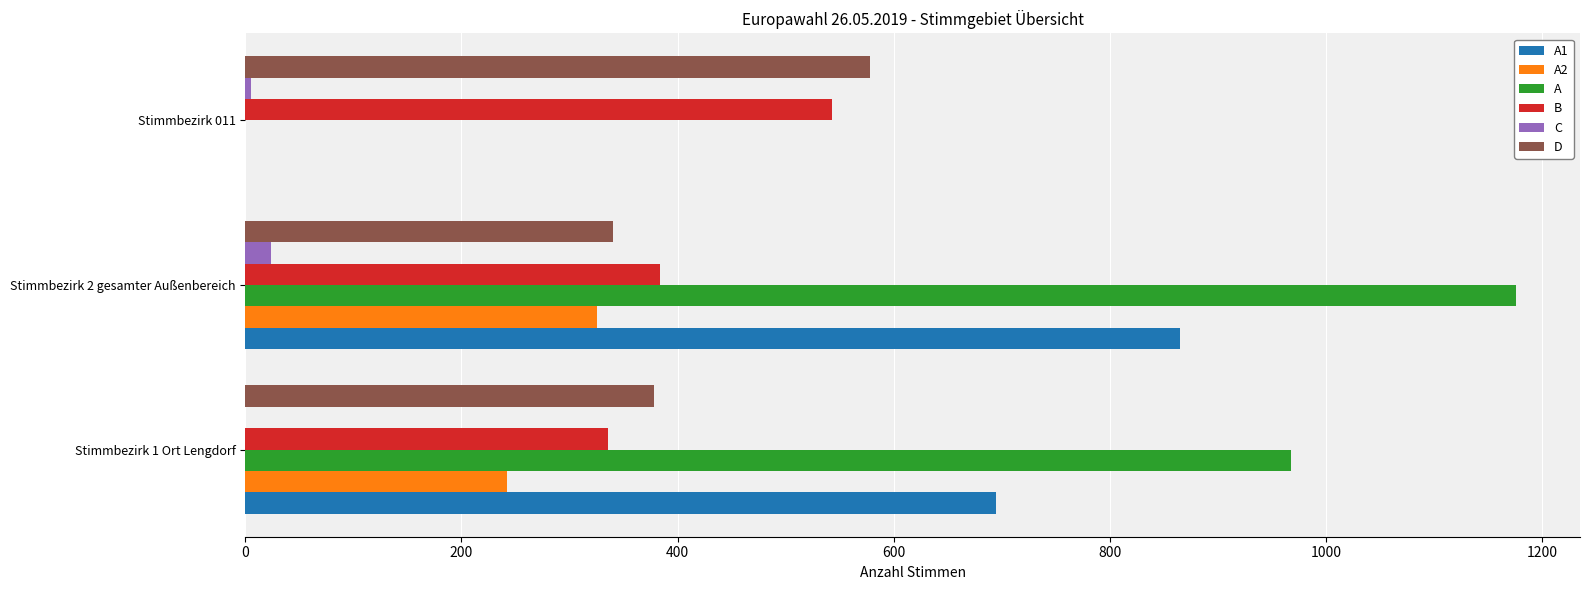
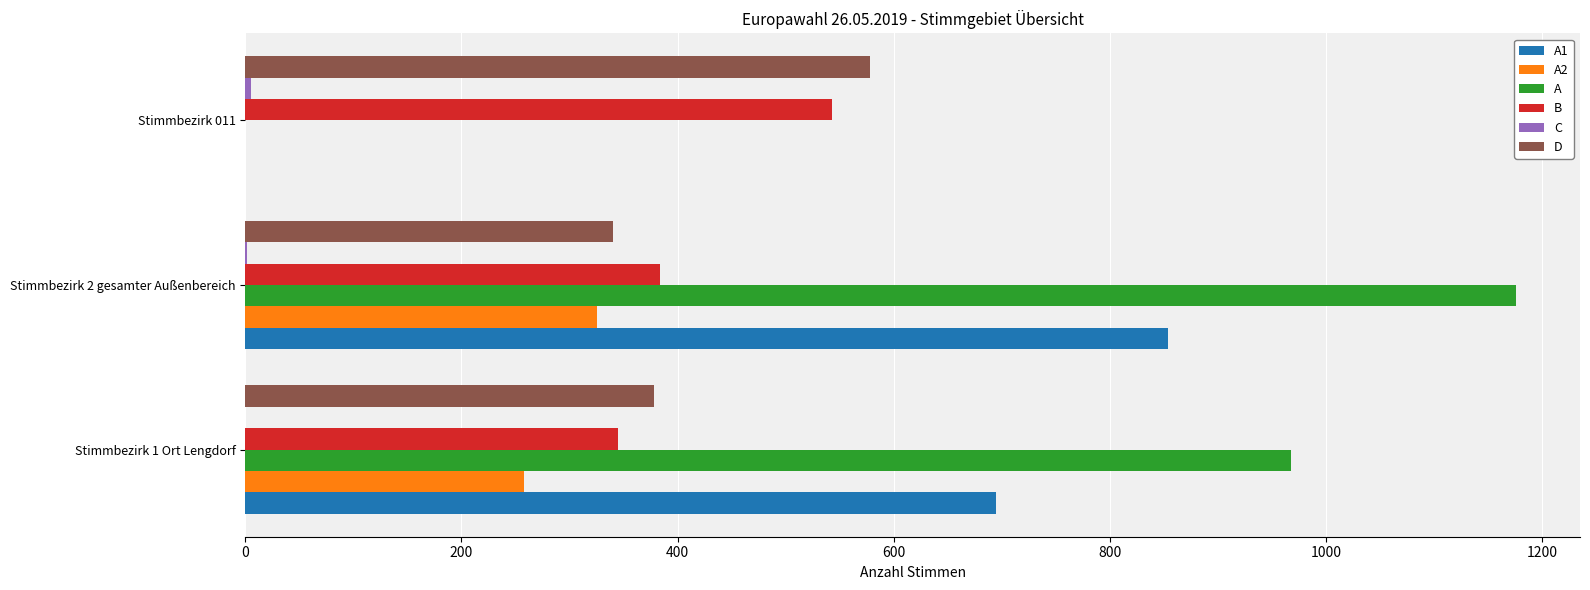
  {
    "A1": {
      "Stimmbezirk 011": 0,
-     "Stimmbezirk 2 gesamter Außenbereich": 865,
+     "Stimmbezirk 2 gesamter Außenbereich": 854,
      "Stimmbezirk 1 Ort Lengdorf": 695
    },
    "A2": {
      "Stimmbezirk 011": 0,
      "Stimmbezirk 2 gesamter Außenbereich": 325,
-     "Stimmbezirk 1 Ort Lengdorf": 242
+     "Stimmbezirk 1 Ort Lengdorf": 258
    },
    "A": {
      "Stimmbezirk 011": 0,
      "Stimmbezirk 2 gesamter Außenbereich": 1176,
      "Stimmbezirk 1 Ort Lengdorf": 967
    },
    "B": {
      "Stimmbezirk 011": 543,
      "Stimmbezirk 2 gesamter Außenbereich": 384,
-     "Stimmbezirk 1 Ort Lengdorf": 336
+     "Stimmbezirk 1 Ort Lengdorf": 345
    },
    "C": {
      "Stimmbezirk 011": 5,
-     "Stimmbezirk 2 gesamter Außenbereich": 24,
+     "Stimmbezirk 2 gesamter Außenbereich": 2,
      "Stimmbezirk 1 Ort Lengdorf": 0
    },
    "D": {
      "Stimmbezirk 011": 578,
      "Stimmbezirk 2 gesamter Außenbereich": 340,
      "Stimmbezirk 1 Ort Lengdorf": 378
    }
  }
